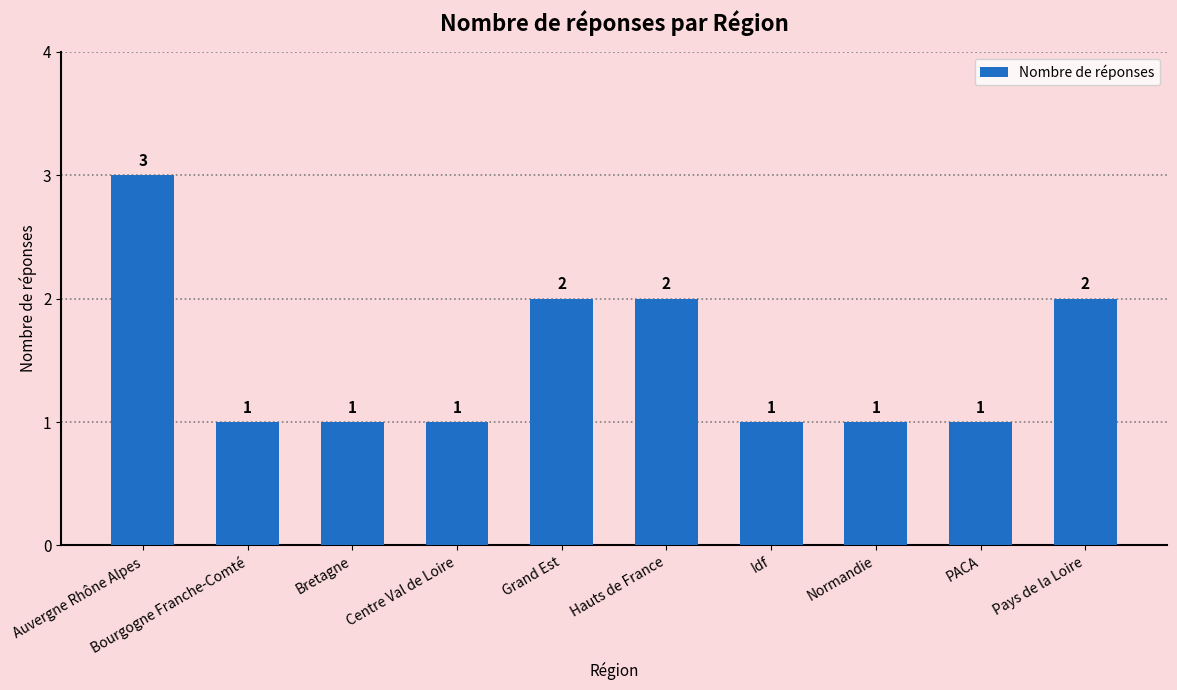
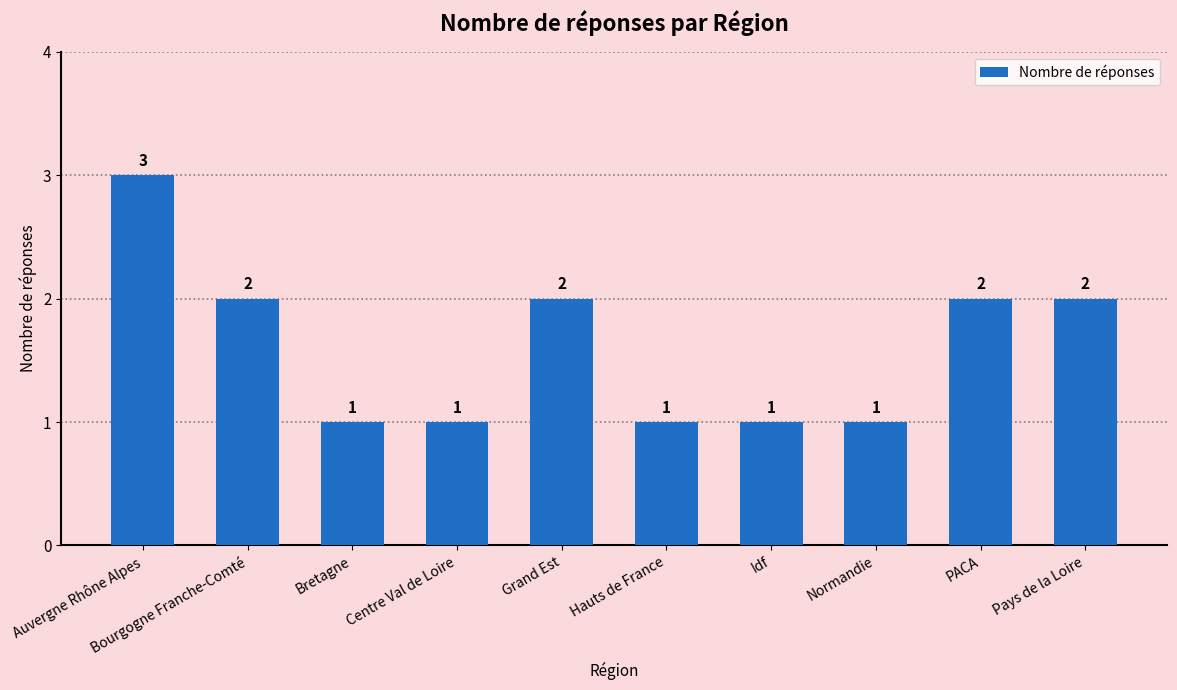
  {
    "Auvergne Rhône Alpes": 3,
-   "Bourgogne Franche-Comté": 1,
+   "Bourgogne Franche-Comté": 2,
    "Bretagne": 1,
    "Centre Val de Loire": 1,
    "Grand Est": 2,
-   "Hauts de France": 2,
+   "Hauts de France": 1,
    "Idf": 1,
    "Normandie": 1,
-   "PACA": 1,
+   "PACA": 2,
    "Pays de la Loire": 2
  }
